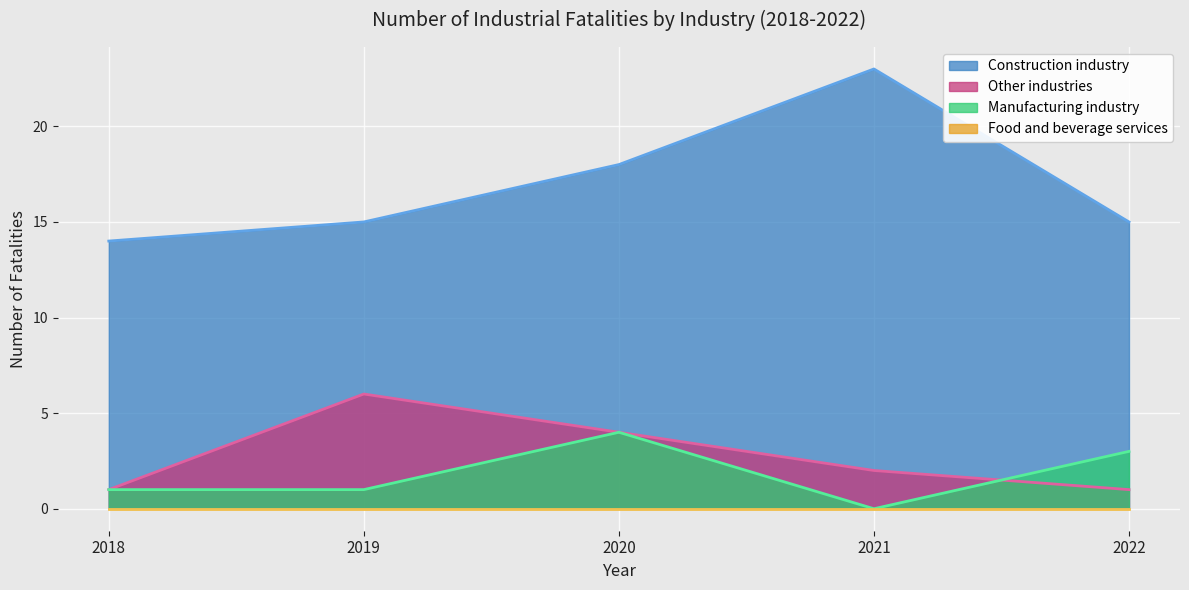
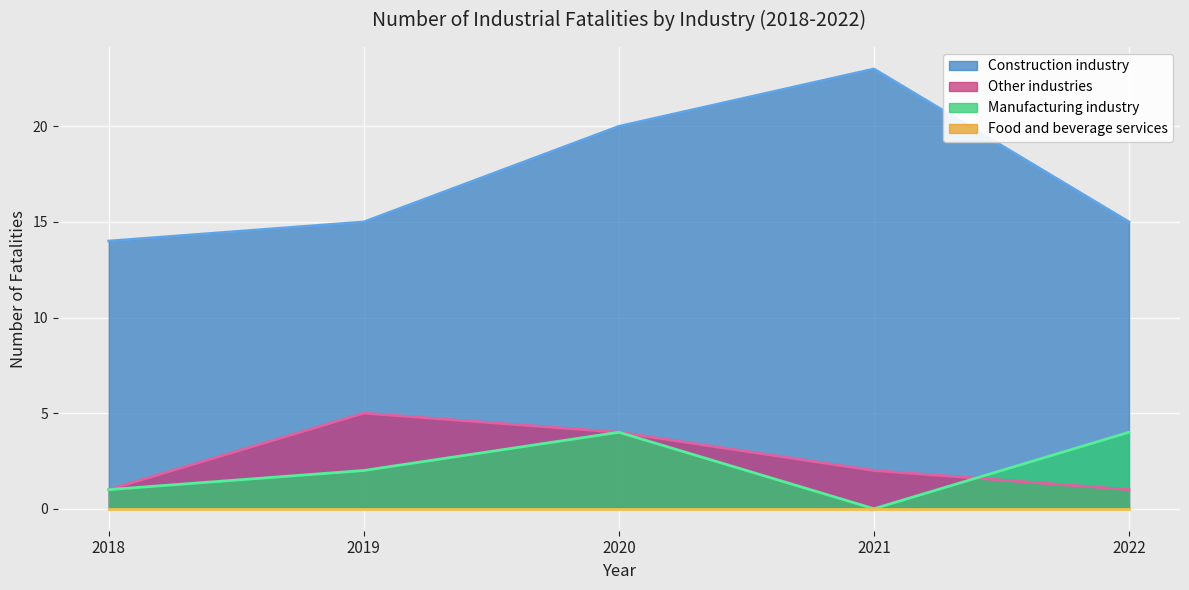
  {
    "Construction industry": {
      "2018": 14,
      "2019": 15,
-     "2020": 18,
+     "2020": 20,
      "2021": 23,
      "2022": 15
    },
    "Other industries": {
-     "2019": 6,
+     "2019": 5,
      "2021": 2,
      "2022": 1
    },
    "Manufacturing industry": {
-     "2019": 1,
-     "2022": 3
+     "2019": 2,
+     "2022": 4
    },
    "Food and beverage services": {
      "2018": 0,
      "2019": 0,
      "2020": 0,
      "2022": 0
    }
  }
